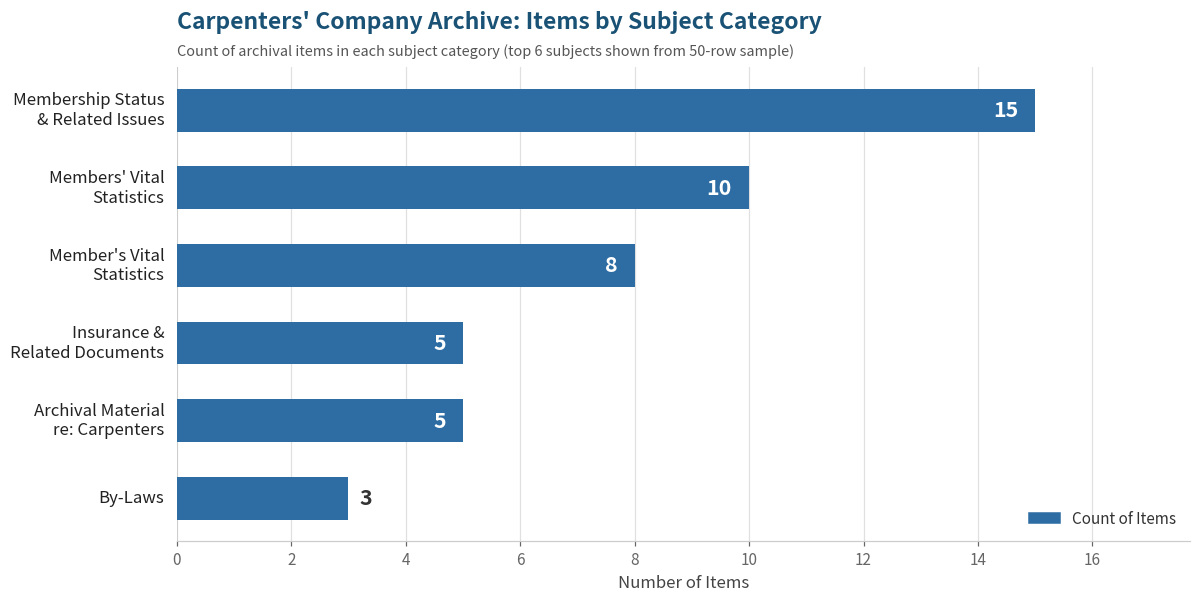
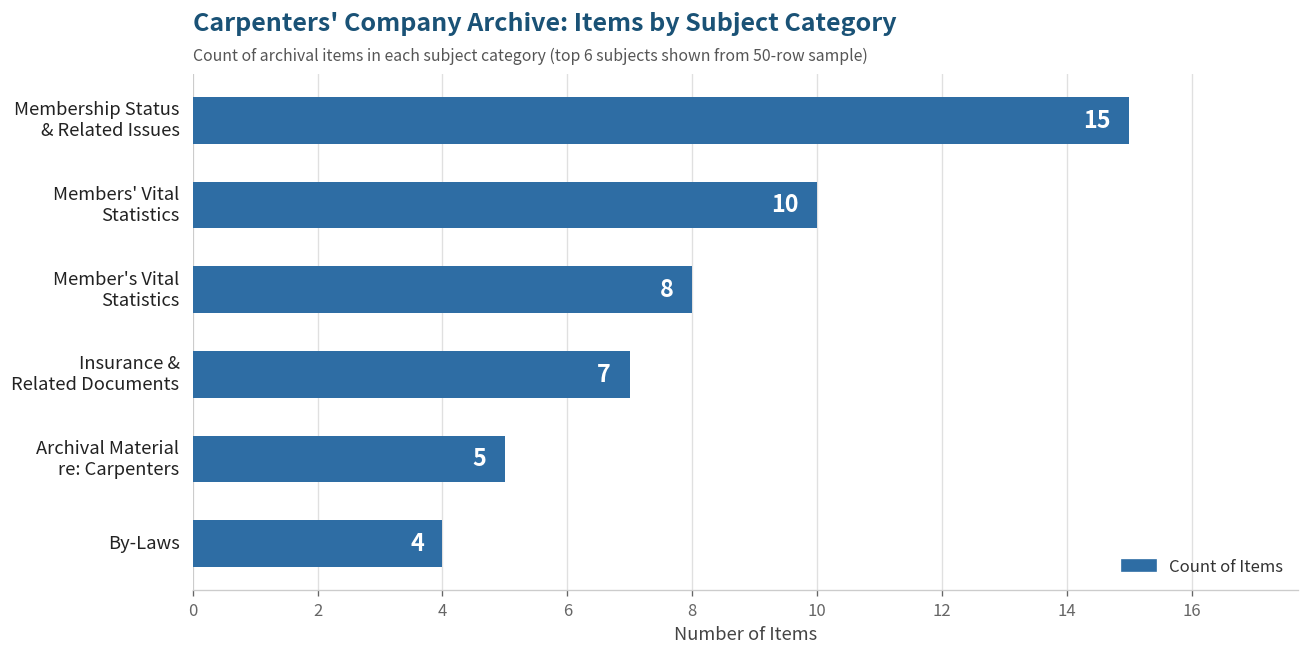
  {
    "Membership Status & Related Issues": 15,
    "Members' Vital Statistics": 10,
    "Member's Vital Statistics": 8,
-   "Insurance & Related Documents": 5,
+   "Insurance & Related Documents": 7,
    "Archival Material re: Carpenters": 5,
-   "By-Laws": 3
+   "By-Laws": 4
  }
